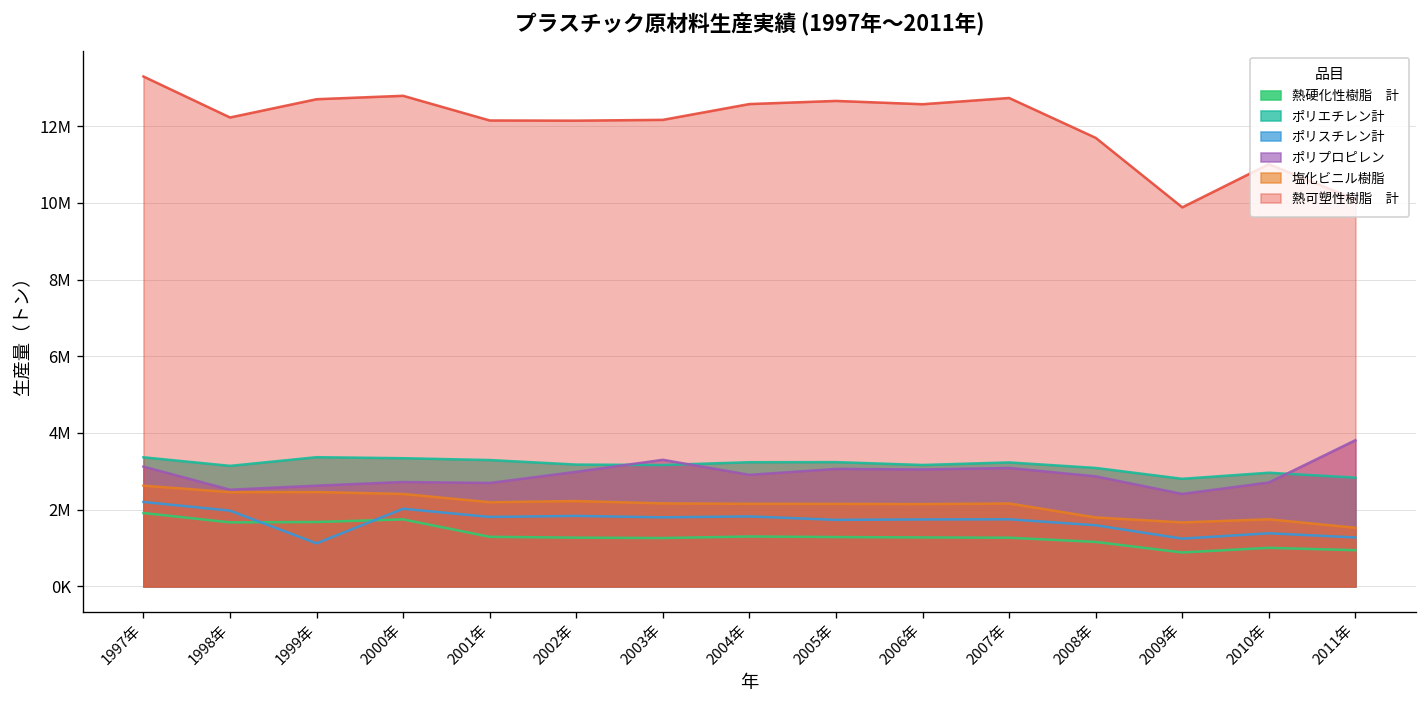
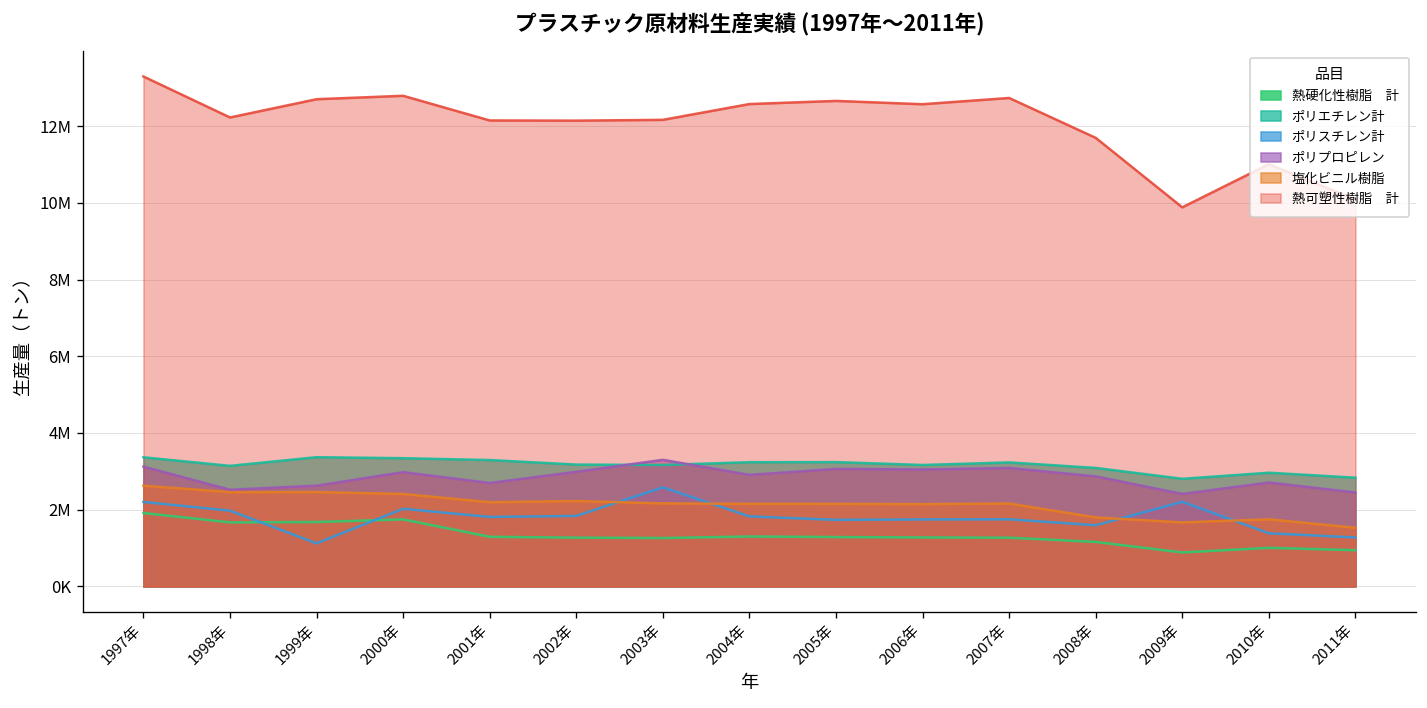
  {
    "ポリスチレン計": {
      "1997年": 2200000,
      "1998年": 2000000,
      "1999年": 1100000,
      "2000年": 2000000,
      "2001年": 1800000,
      "2002年": 1800000,
-     "2003年": 1800000,
+     "2003年": 2600000,
      "2004年": 1800000,
      "2005年": 1700000,
      "2006年": 1700000,
      "2007年": 1700000,
      "2008年": 1600000,
-     "2009年": 1200000,
+     "2009年": 2200000,
      "2010年": 1400000,
      "2011年": 1300000
    },
    "ポリプロピレン": {
      "1997年": 3100000,
      "1999年": 2600000,
-     "2000年": 2700000,
+     "2000年": 3000000,
      "2001年": 2700000,
      "2002年": 3000000,
      "2003年": 3300000,
      "2004年": 2900000,
      "2005年": 3100000,
      "2006年": 3000000,
      "2007年": 3100000,
      "2008年": 2900000,
      "2009年": 2400000,
      "2010年": 2700000,
-     "2011年": 3800000
+     "2011年": 2400000
    }
  }
